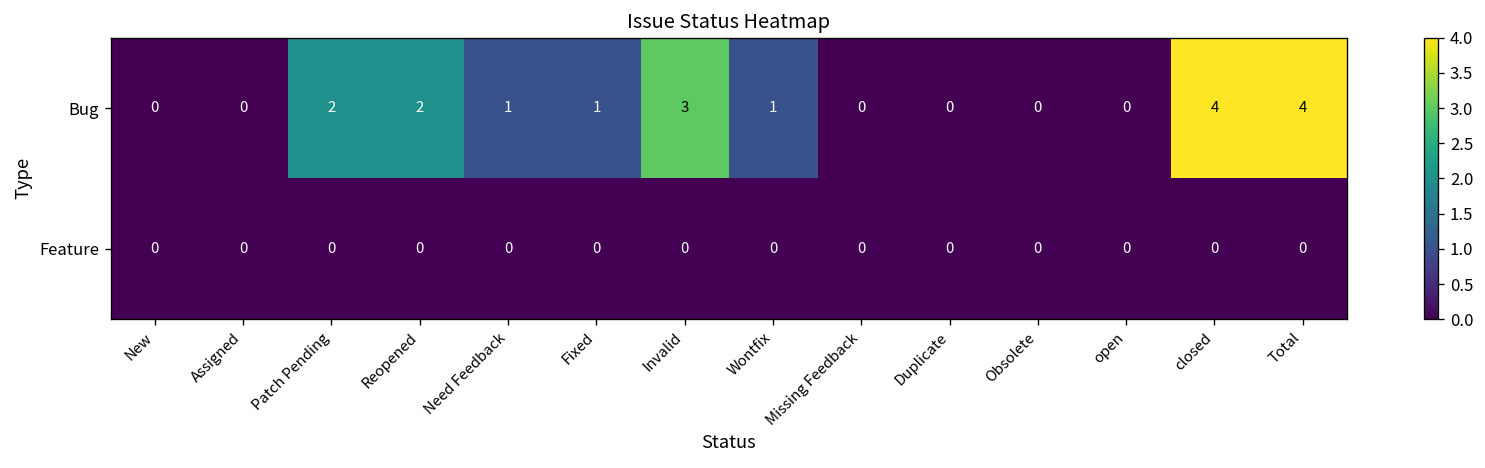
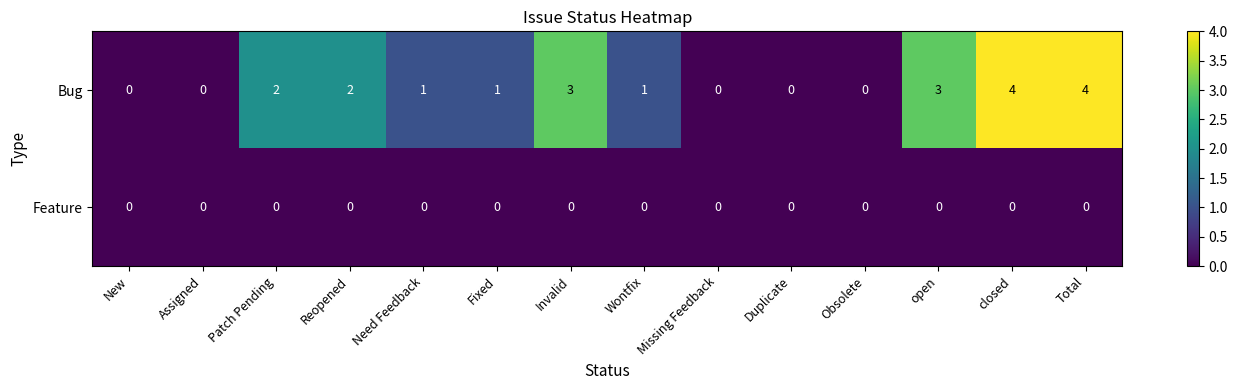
  {
    "Bug": {
      "New": 0,
      "Assigned": 0,
      "Patch Pending": 2,
      "Reopened": 2,
      "Need Feedback": 1,
      "Fixed": 1,
      "Invalid": 3,
      "Wontfix": 1,
      "Missing Feedback": 0,
      "Duplicate": 0,
      "Obsolete": 0,
-     "open": 0,
+     "open": 3,
      "closed": 4,
      "Total": 4
    },
    "Feature": {
      "New": 0,
      "Assigned": 0,
      "Patch Pending": 0,
      "Reopened": 0,
      "Need Feedback": 0,
      "Fixed": 0,
      "Invalid": 0,
      "Wontfix": 0,
      "Missing Feedback": 0,
      "Duplicate": 0,
      "Obsolete": 0,
      "open": 0,
      "closed": 0,
      "Total": 0
    }
  }
